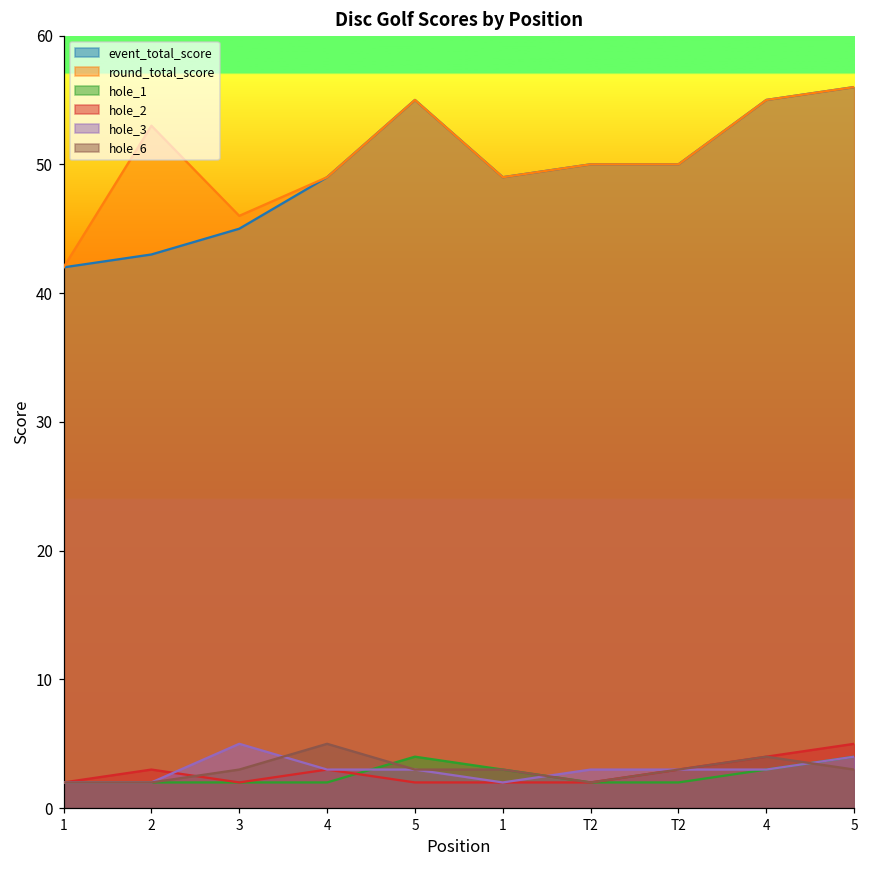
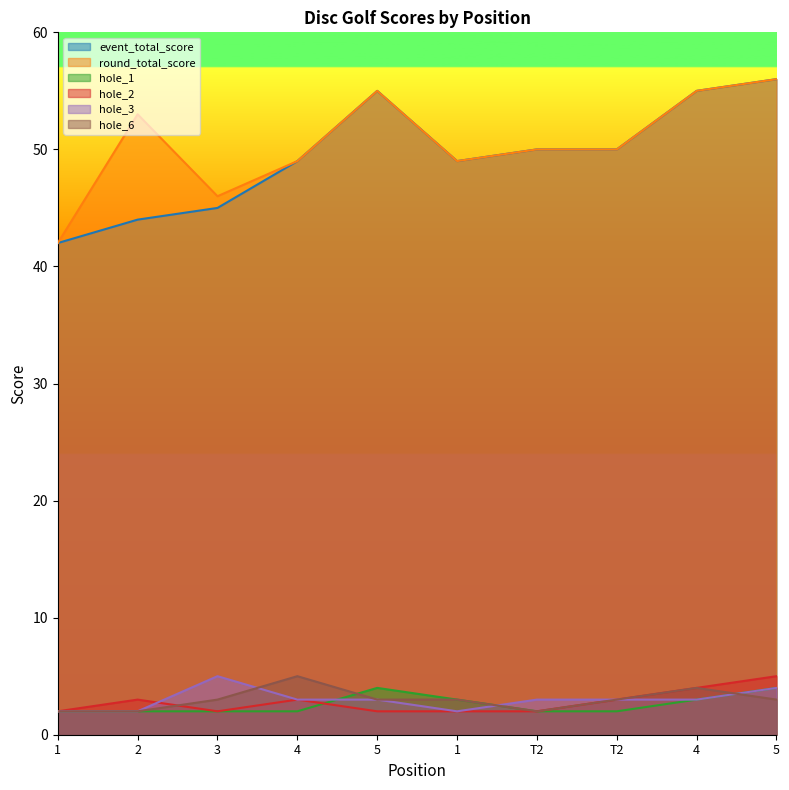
  {
    "event_total_score": {
-     "2": 43,
+     "2": 44,
      "3": 45
    },
    "round_total_score": {
      "3": 46
    },
    "hole_2": {
      "2": 3
    },
    "hole_3": {
      "3": 5
    },
    "hole_6": {
      "3": 3
    }
  }
